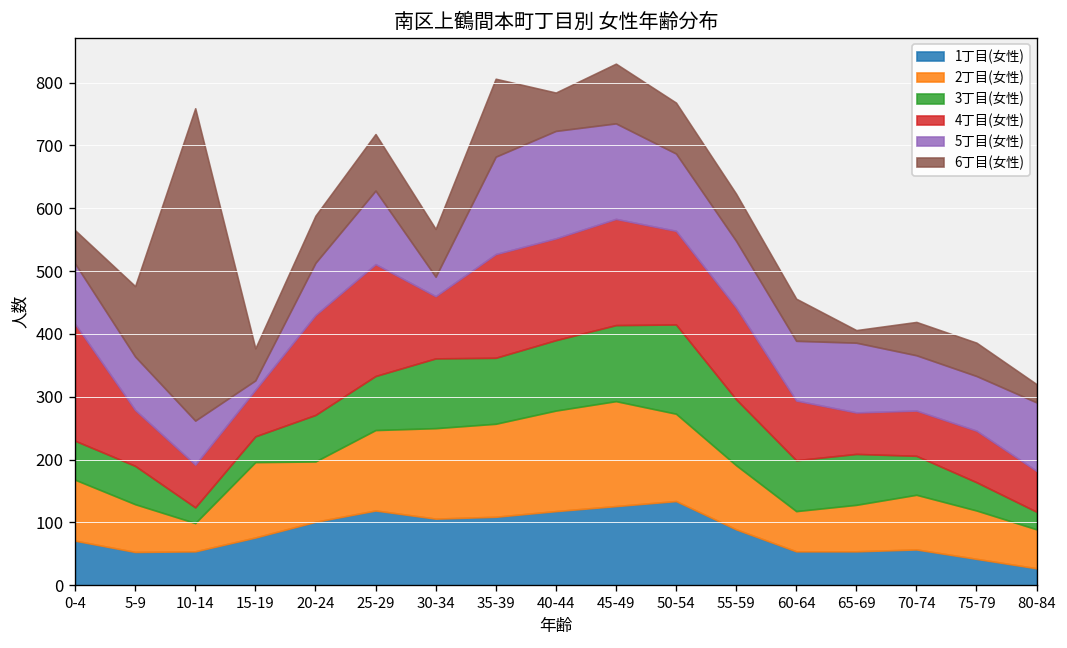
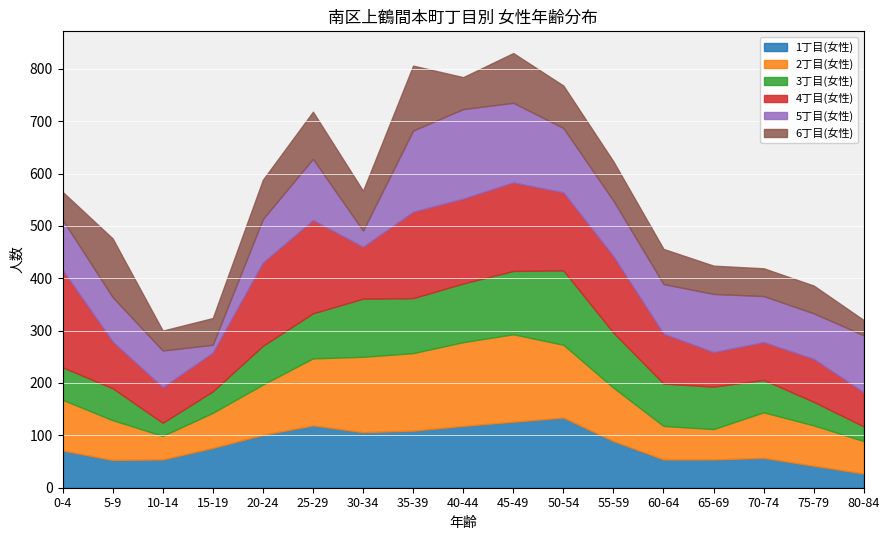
  {
    "1丁目(女性)": {
      "0-4": 70,
      "5-9": 50,
      "10-14": 50,
      "15-19": 80,
      "20-24": 100,
      "25-29": 120,
      "30-34": 110,
      "35-39": 110,
      "40-44": 120,
      "45-49": 130,
      "50-54": 130,
      "55-59": 90,
      "60-64": 50,
      "65-69": 50,
      "70-74": 60,
      "75-79": 40,
      "80-84": 30
    },
    "2丁目(女性)": {
      "0-4": 100,
      "5-9": 80,
      "10-14": 50,
-     "15-19": 120,
+     "15-19": 70,
      "20-24": 100,
      "25-29": 130,
      "30-34": 140,
      "35-39": 150,
      "40-44": 160,
      "45-49": 170,
      "50-54": 140,
      "55-59": 100,
      "60-64": 60,
-     "65-69": 70,
+     "65-69": 60,
      "70-74": 90,
      "75-79": 80,
      "80-84": 60
    },
    "3丁目(女性)": {
      "0-4": 60,
      "5-9": 60,
      "10-14": 30,
      "15-19": 40,
      "20-24": 70,
      "25-29": 90,
      "30-34": 110,
      "35-39": 110,
      "40-44": 110,
      "45-49": 120,
      "50-54": 140,
      "55-59": 110,
      "60-64": 80,
      "65-69": 80,
      "70-74": 60,
      "75-79": 50,
      "80-84": 30
    },
    "4丁目(女性)": {
      "0-4": 190,
      "5-9": 90,
      "10-14": 70,
      "15-19": 70,
      "20-24": 160,
      "25-29": 180,
      "30-34": 100,
      "35-39": 170,
      "40-44": 160,
      "45-49": 170,
      "50-54": 150,
      "55-59": 150,
      "60-64": 100,
      "65-69": 70,
      "70-74": 70,
      "75-79": 80,
      "80-84": 70
    },
    "5丁目(女性)": {
      "0-4": 100,
      "5-9": 90,
      "10-14": 70,
      "15-19": 20,
      "20-24": 80,
      "25-29": 120,
      "30-34": 30,
      "35-39": 160,
      "40-44": 170,
      "45-49": 150,
      "50-54": 120,
      "55-59": 110,
      "60-64": 100,
      "65-69": 110,
      "70-74": 90,
      "75-79": 90,
      "80-84": 110
    },
    "6丁目(女性)": {
      "0-4": 50,
      "5-9": 110,
-     "10-14": 500,
+     "10-14": 40,
      "15-19": 50,
      "20-24": 80,
      "25-29": 90,
      "30-34": 80,
      "35-39": 120,
      "40-44": 60,
      "45-49": 100,
      "50-54": 80,
      "55-59": 80,
      "60-64": 70,
-     "65-69": 20,
+     "65-69": 50,
      "70-74": 50,
      "75-79": 50,
      "80-84": 30
    }
  }
